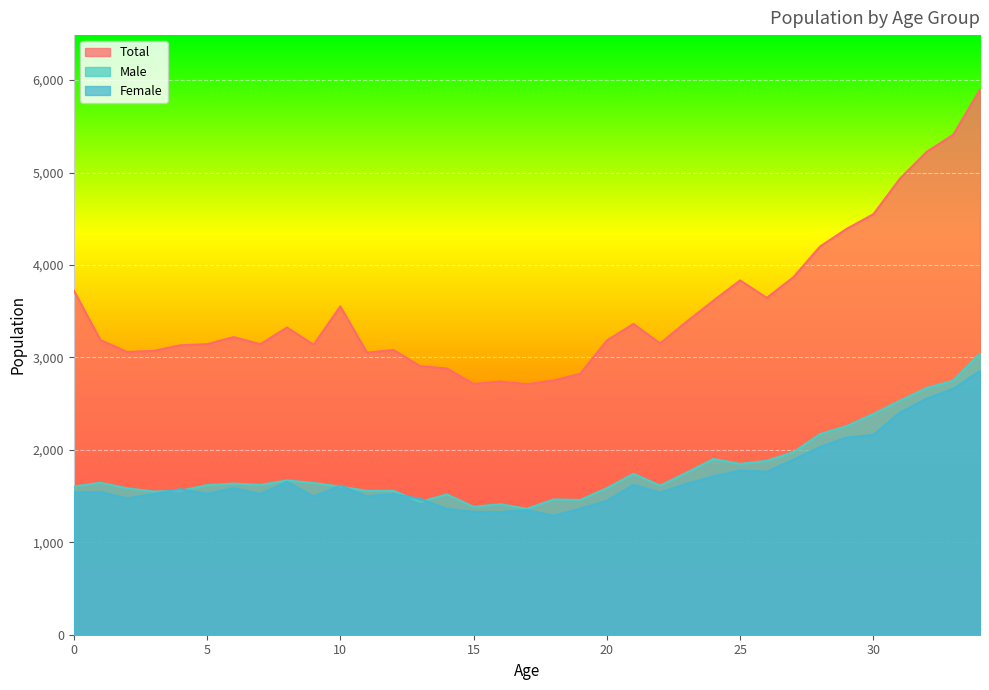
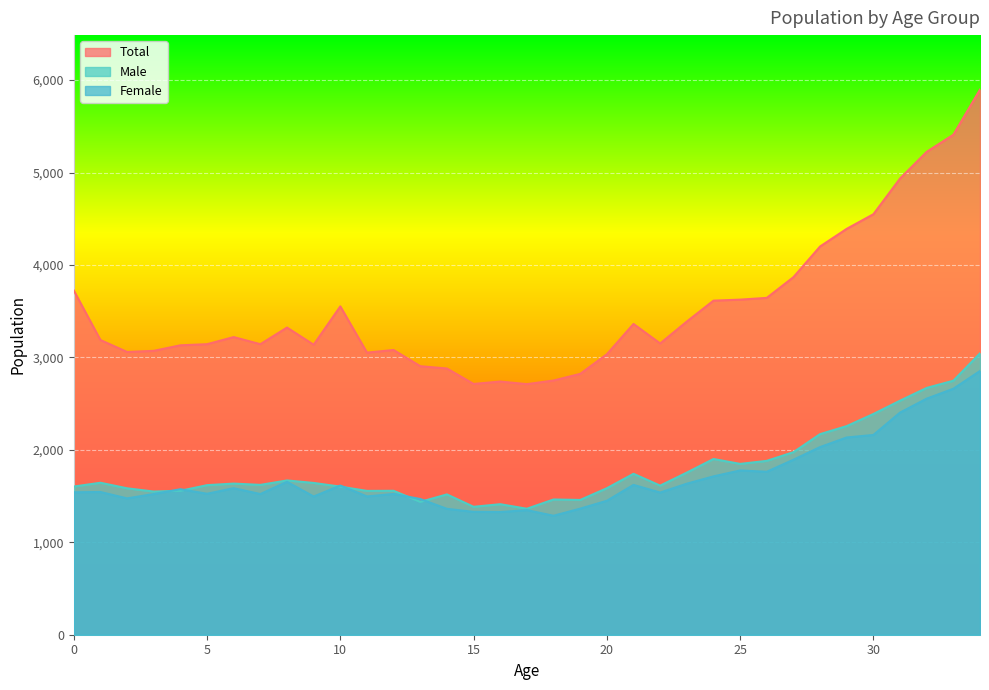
  {
    "Total": {
      "0": "3,700",
      "5": "3,100",
      "10": "3,600",
      "15": "2,700",
-     "20": "3,200",
-     "25": "3,800",
+     "20": "3,000",
+     "25": "3,600",
      "30": "4,500"
    }
  }
